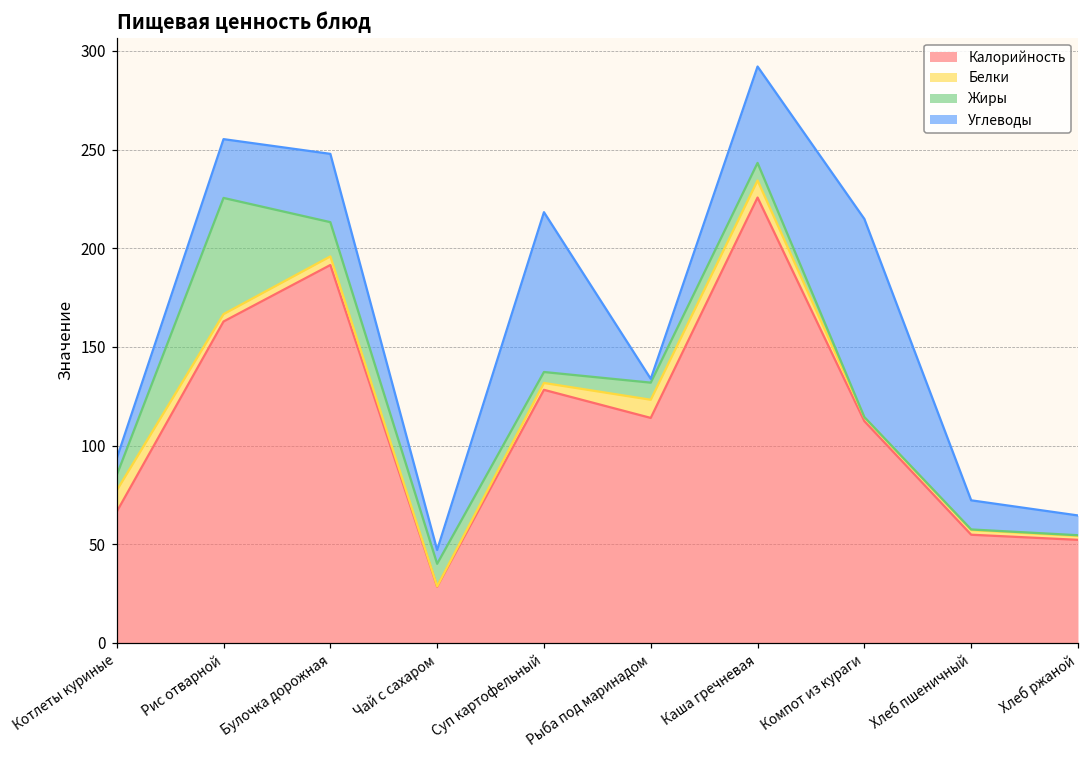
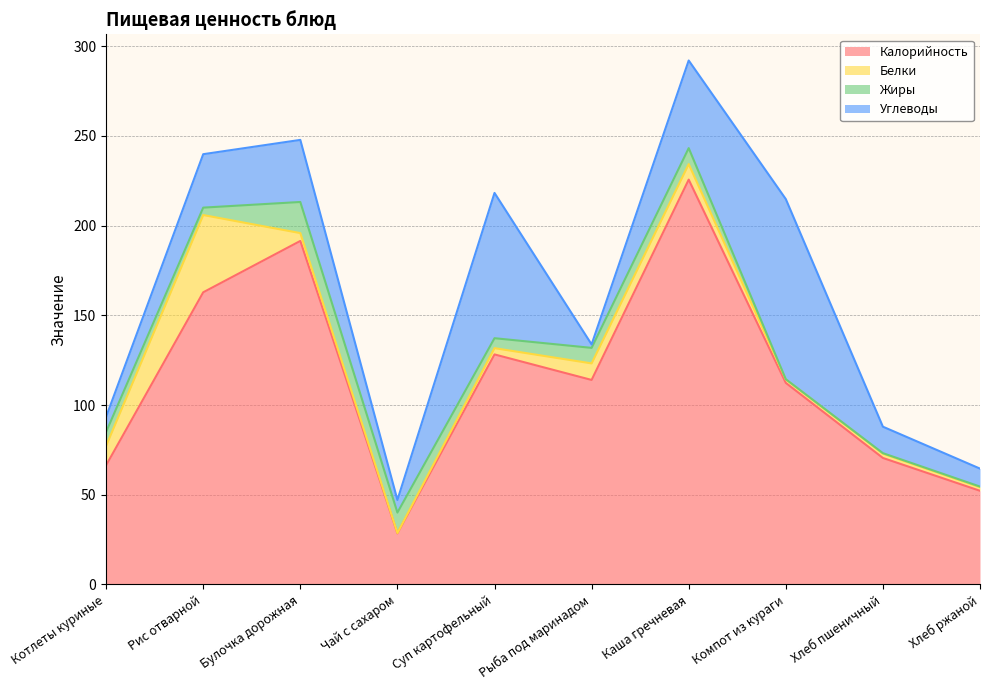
  {
    "Калорийность": {
      "Котлеты куриные": 66,
      "Рис отварной": 163,
      "Булочка дорожная": 191,
      "Суп картофельный": 128,
      "Рыба под маринадом": 114,
      "Каша гречневая": 226,
      "Компот из кураги": 112,
-     "Хлеб пшеничный": 55,
+     "Хлеб пшеничный": 71,
      "Хлеб ржаной": 52
    },
    "Белки": {
      "Котлеты куриные": 11,
-     "Рис отварной": 4,
+     "Рис отварной": 43,
      "Булочка дорожная": 4,
      "Суп картофельный": 4,
      "Рыба под маринадом": 9,
      "Каша гречневая": 9
    },
    "Жиры": {
      "Котлеты куриные": 8,
-     "Рис отварной": 59,
+     "Рис отварной": 4,
      "Булочка дорожная": 17,
      "Чай с сахаром": 11,
      "Суп картофельный": 6,
      "Рыба под маринадом": 9,
      "Каша гречневая": 9
    },
    "Углеводы": {
      "Котлеты куриные": 8,
      "Рис отварной": 30,
      "Булочка дорожная": 35,
      "Чай с сахаром": 7,
      "Суп картофельный": 81,
      "Рыба под маринадом": 2,
      "Каша гречневая": 49,
      "Компот из кураги": 100,
      "Хлеб пшеничный": 15,
      "Хлеб ржаной": 10
    }
  }
